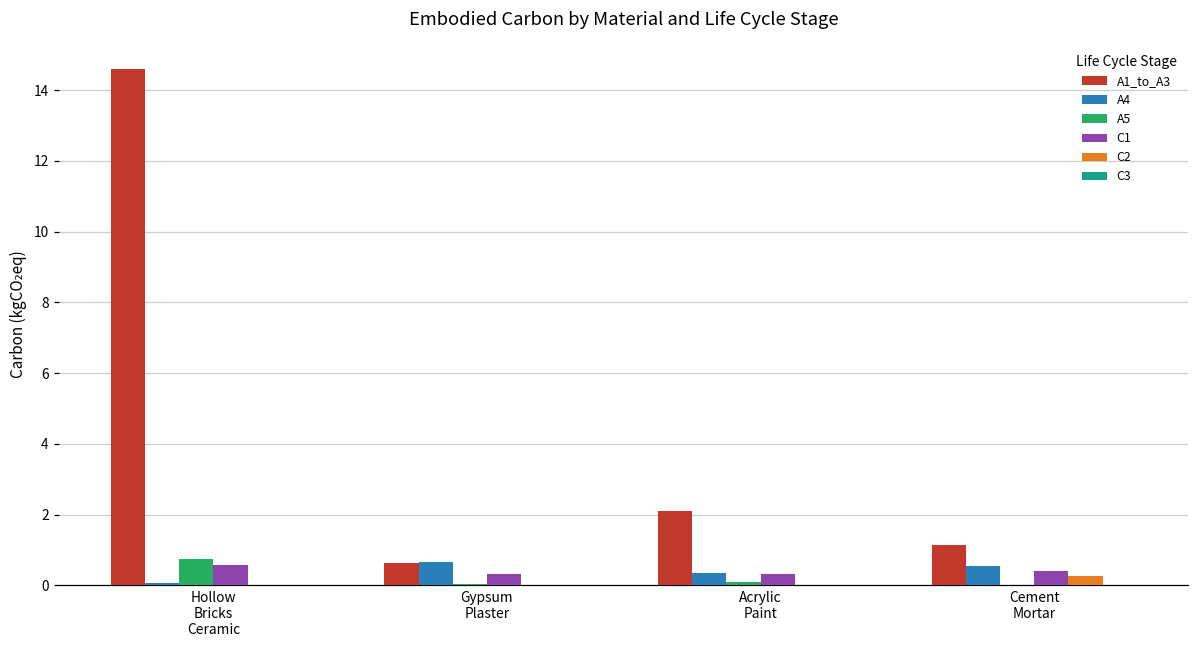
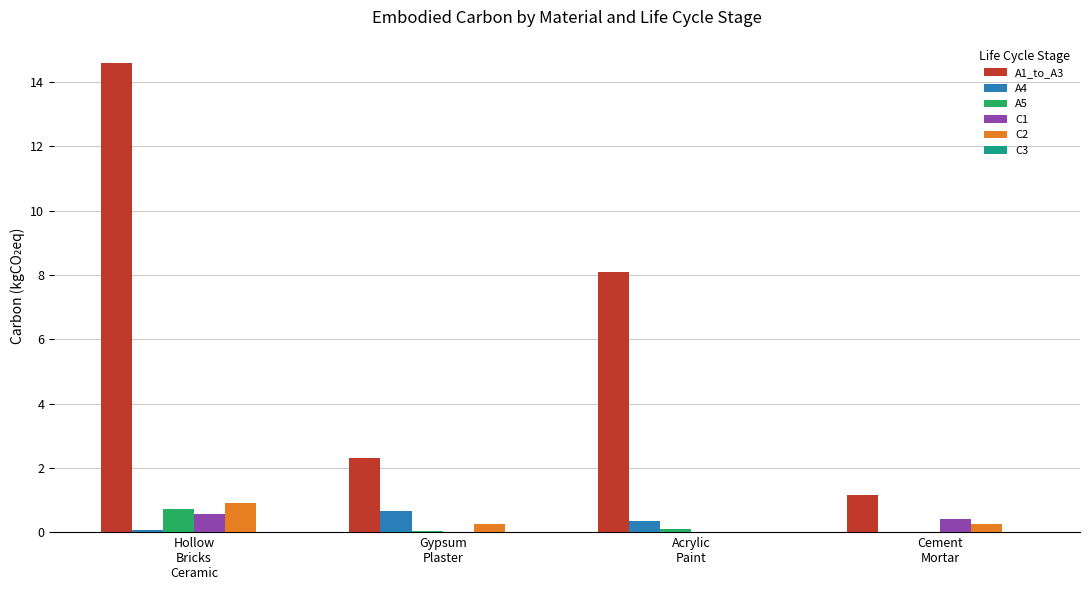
  {
    "A1_to_A3": {
      "Hollow Bricks Ceramic": 14.6,
-     "Gypsum Plaster": 0.6,
-     "Acrylic Paint": 2.1,
+     "Gypsum Plaster": 2.3,
+     "Acrylic Paint": 8.1,
      "Cement Mortar": 1.1
    },
    "A4": {
      "Gypsum Plaster": 0.7,
      "Acrylic Paint": 0.3,
-     "Cement Mortar": 0.6
+     "Cement Mortar": 0.0
    },
    "C1": {
      "Hollow Bricks Ceramic": 0.6,
-     "Gypsum Plaster": 0.3,
-     "Acrylic Paint": 0.3,
+     "Gypsum Plaster": 0.0,
+     "Acrylic Paint": 0.0,
      "Cement Mortar": 0.4
    },
    "C2": {
-     "Hollow Bricks Ceramic": 0.0,
-     "Gypsum Plaster": 0.0,
+     "Hollow Bricks Ceramic": 0.9,
+     "Gypsum Plaster": 0.3,
      "Cement Mortar": 0.3
    }
  }
